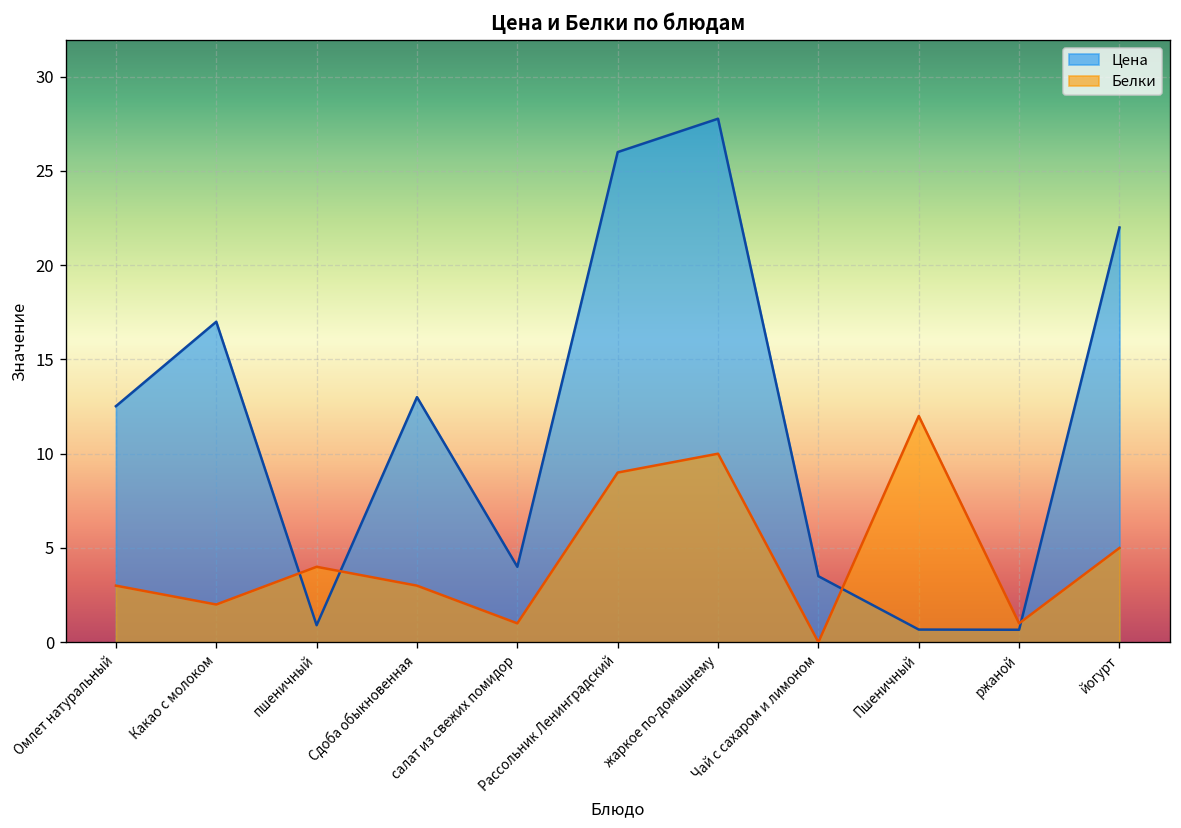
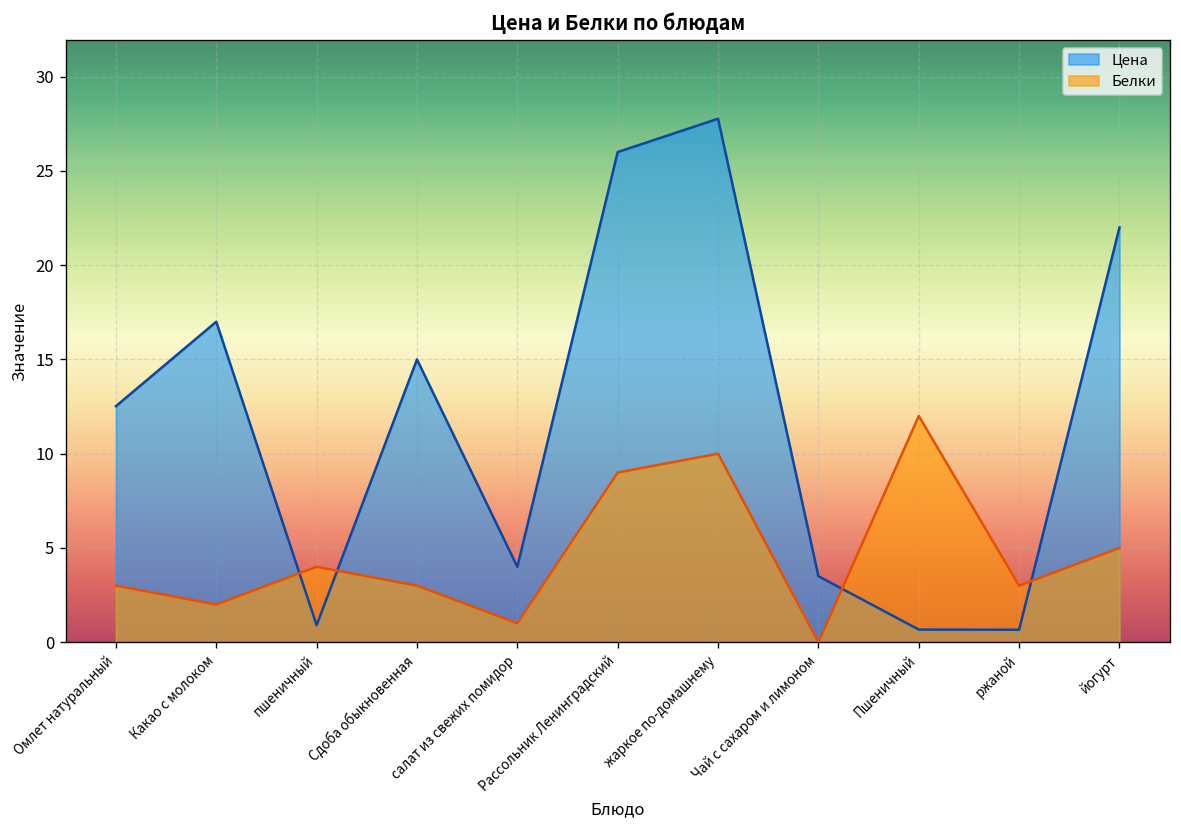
  {
    "Цена": {
      "Омлет натуральный": 12.5,
      "Какао с молоком": 17,
      "пшеничный": 1,
-     "Сдоба обыкновенная": 13,
+     "Сдоба обыкновенная": 15,
      "салат из свежих помидор": 4,
      "Рассольник Ленинградский": 26,
      "жаркое по-домашнему": 27.8,
      "Чай с сахаром и лимоном": 3.5,
      "Пшеничный": 0.7,
      "ржаной": 0.7,
      "йогурт": 22
    },
    "Белки": {
      "Омлет натуральный": 3,
      "Какао с молоком": 2,
      "пшеничный": 4,
      "Сдоба обыкновенная": 3,
      "салат из свежих помидор": 1,
      "Рассольник Ленинградский": 9,
      "жаркое по-домашнему": 10,
      "Чай с сахаром и лимоном": 0,
      "Пшеничный": 12,
-     "ржаной": 1,
+     "ржаной": 3,
      "йогурт": 5
    }
  }
